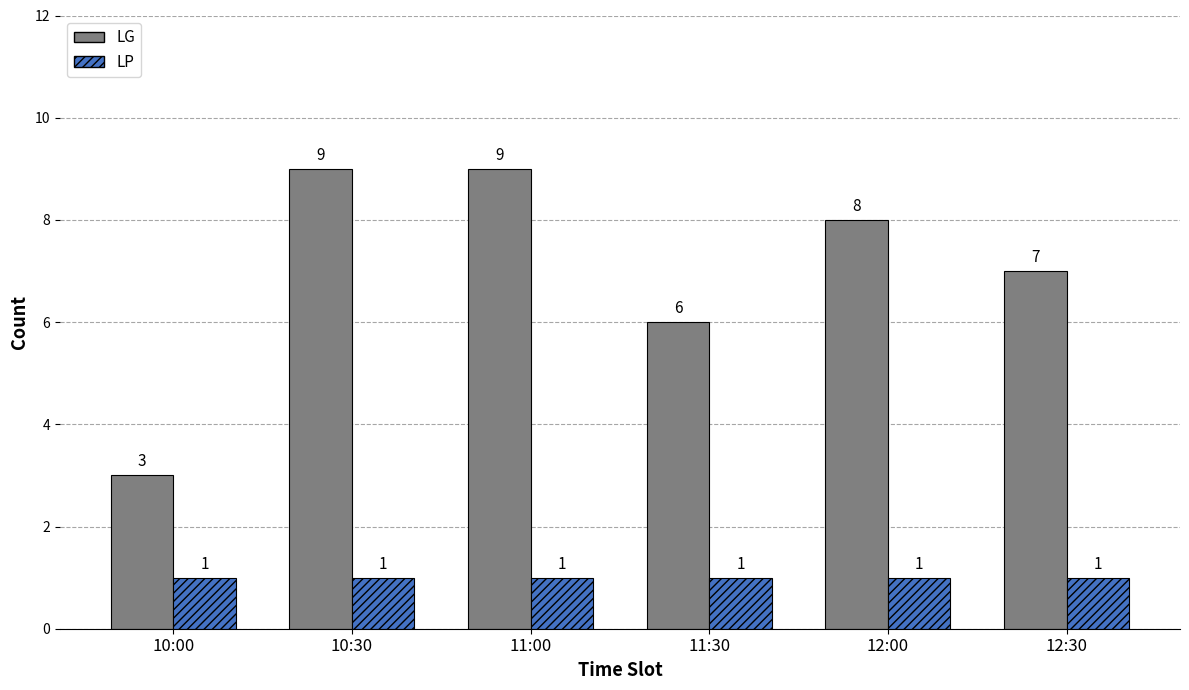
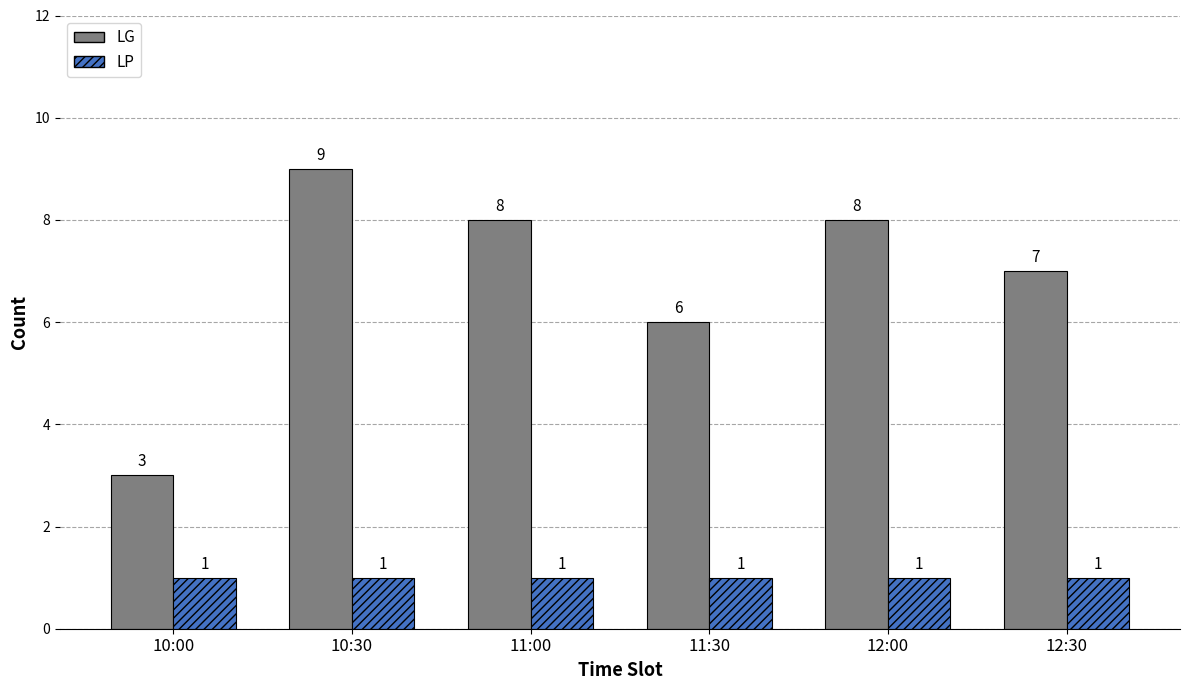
  {
    "LG": {
      "10:00": 3,
      "10:30": 9,
-     "11:00": 9,
+     "11:00": 8,
      "11:30": 6,
      "12:00": 8,
      "12:30": 7
    },
    "LP": {
      "10:00": 1,
      "10:30": 1,
      "11:00": 1,
      "11:30": 1,
      "12:00": 1,
      "12:30": 1
    }
  }
